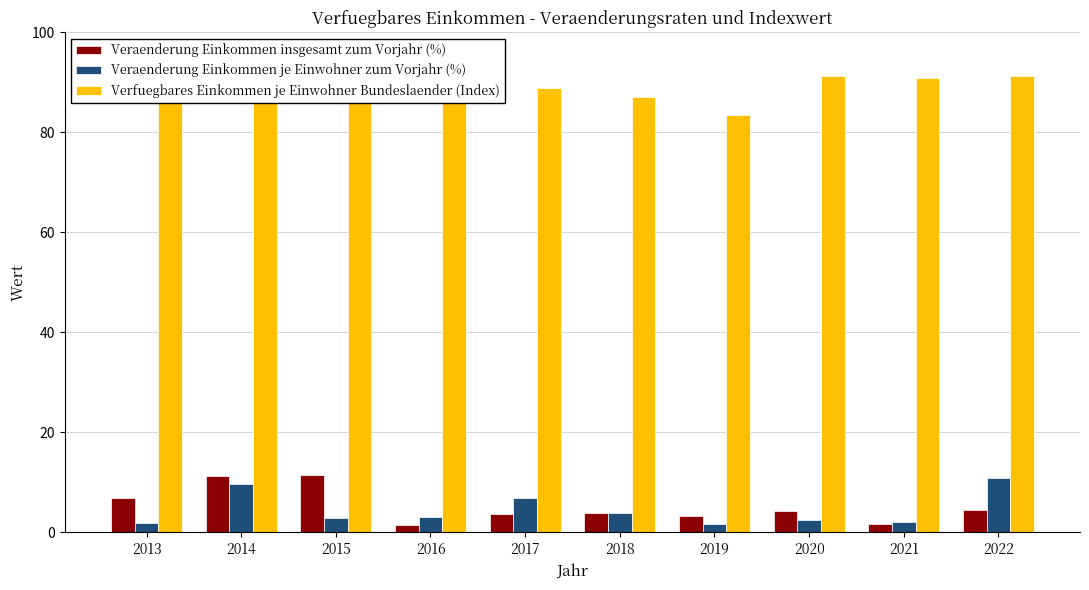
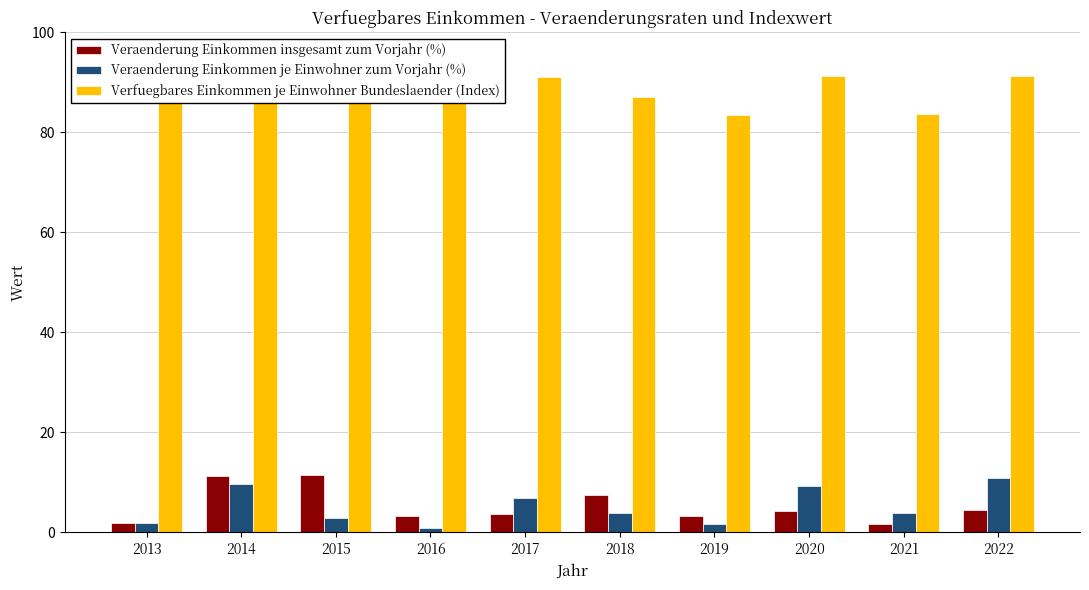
  {
    "Veraenderung Einkommen insgesamt zum Vorjahr (%)": {
-     "2013": 7,
+     "2013": 2,
      "2014": 11,
      "2015": 12,
-     "2016": 2,
+     "2016": 3,
      "2017": 4,
-     "2018": 4,
+     "2018": 7,
      "2019": 3,
      "2020": 4,
      "2021": 2,
      "2022": 5
    },
    "Veraenderung Einkommen je Einwohner zum Vorjahr (%)": {
      "2013": 2,
      "2014": 10,
      "2015": 3,
-     "2016": 3,
+     "2016": 1,
      "2017": 7,
      "2018": 4,
      "2019": 2,
-     "2020": 3,
-     "2021": 2,
+     "2020": 9,
+     "2021": 4,
      "2022": 11
    },
    "Verfuegbares Einkommen je Einwohner Bundeslaender (Index)": {
-     "2017": 89,
+     "2017": 91,
      "2018": 87,
      "2019": 84,
      "2020": 91,
-     "2021": 91,
+     "2021": 84,
      "2022": 91
    }
  }
